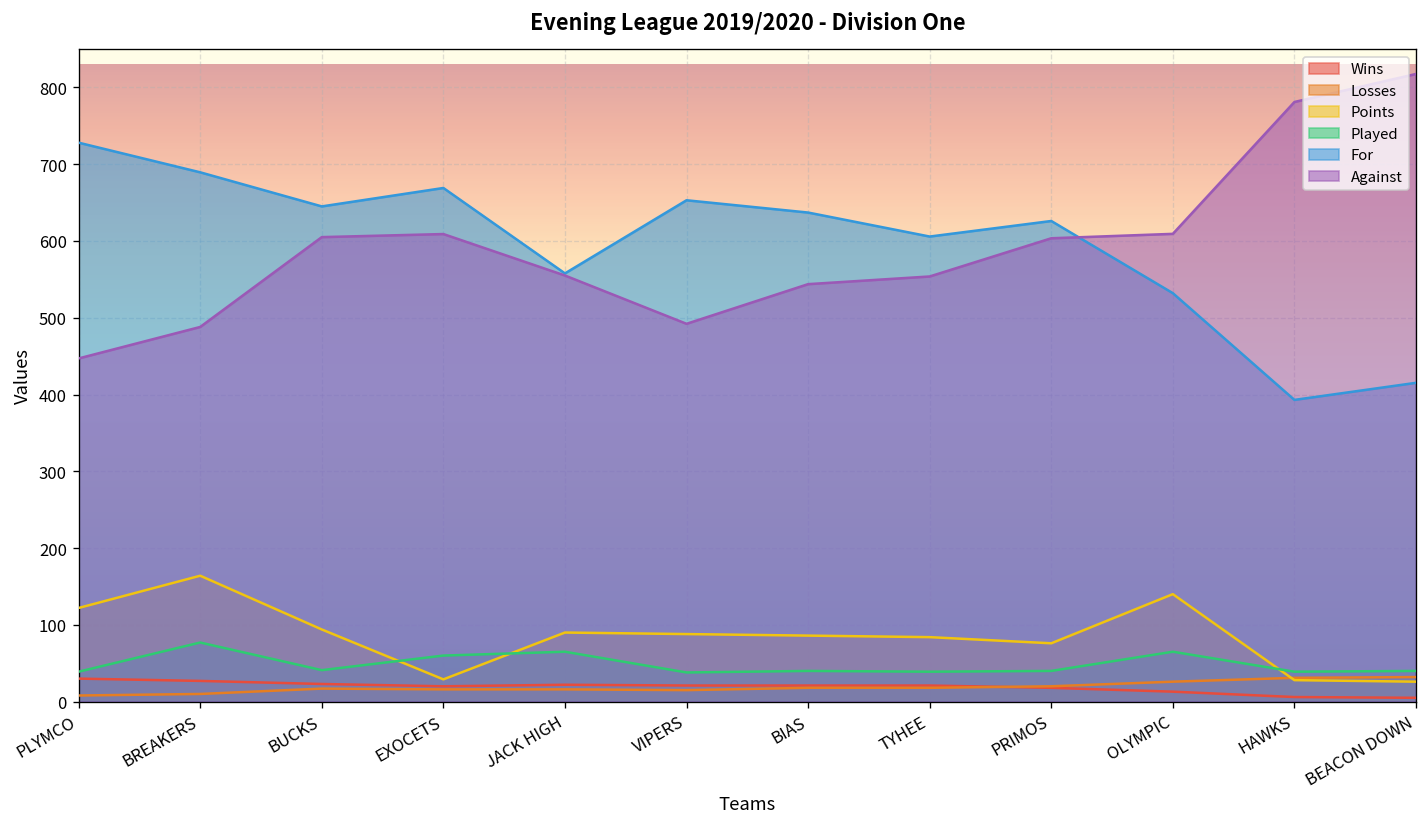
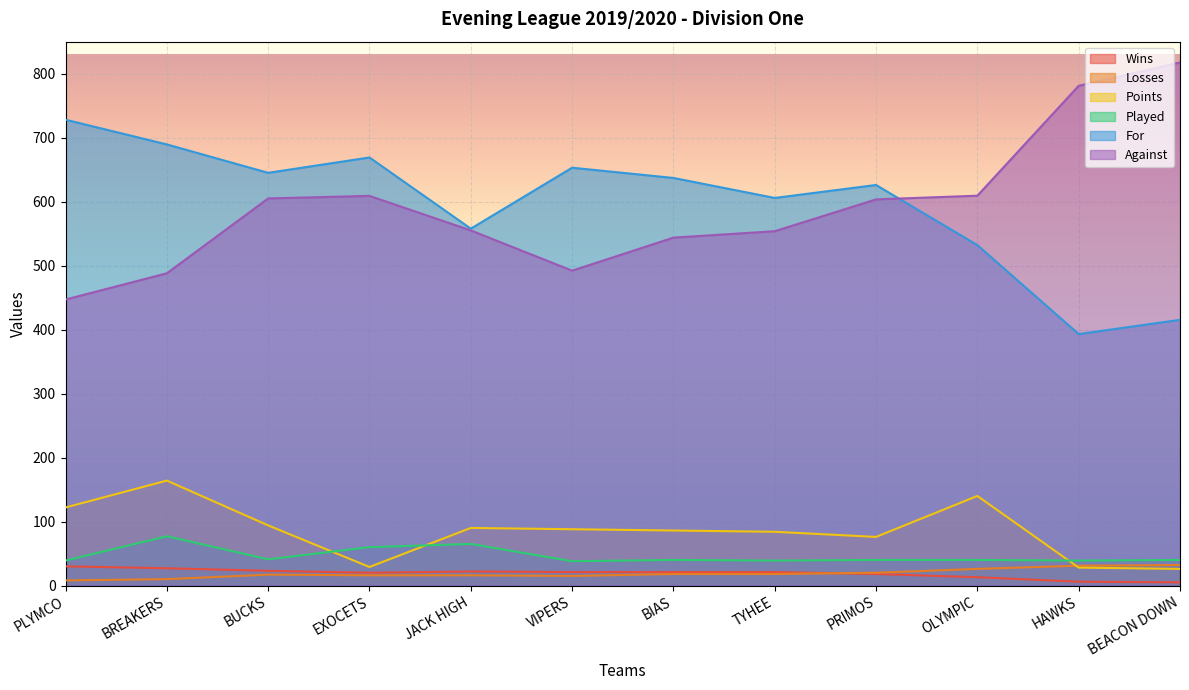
  {
    "Points": {
      "PLYMCO": 120,
      "BREAKERS": 160,
      "BUCKS": 90,
      "EXOCETS": 30,
      "JACK HIGH": 90,
      "VIPERS": 90,
      "BIAS": 90,
      "TYHEE": 80,
      "PRIMOS": 80,
      "OLYMPIC": 140,
      "BEACON DOWN": 30
    },
    "Played": {
      "PLYMCO": 40,
      "BREAKERS": 80,
      "BUCKS": 40,
      "EXOCETS": 60,
      "JACK HIGH": 70,
      "VIPERS": 40,
      "BIAS": 40,
      "TYHEE": 40,
      "PRIMOS": 40,
-     "OLYMPIC": 70,
+     "OLYMPIC": 40,
      "HAWKS": 40,
      "BEACON DOWN": 40
    },
    "For": {
      "PLYMCO": 730,
      "BREAKERS": 690,
      "BUCKS": 650,
      "EXOCETS": 670,
      "VIPERS": 650,
      "BIAS": 640,
      "TYHEE": 610,
      "PRIMOS": 630,
      "OLYMPIC": 530,
      "HAWKS": 390,
      "BEACON DOWN": 420
    },
    "Against": {
      "PLYMCO": 450,
      "BREAKERS": 490,
      "BUCKS": 610,
      "EXOCETS": 610,
      "VIPERS": 490,
      "BIAS": 540,
      "TYHEE": 550,
      "PRIMOS": 600,
      "OLYMPIC": 610,
      "HAWKS": 780,
      "BEACON DOWN": 820
    }
  }
